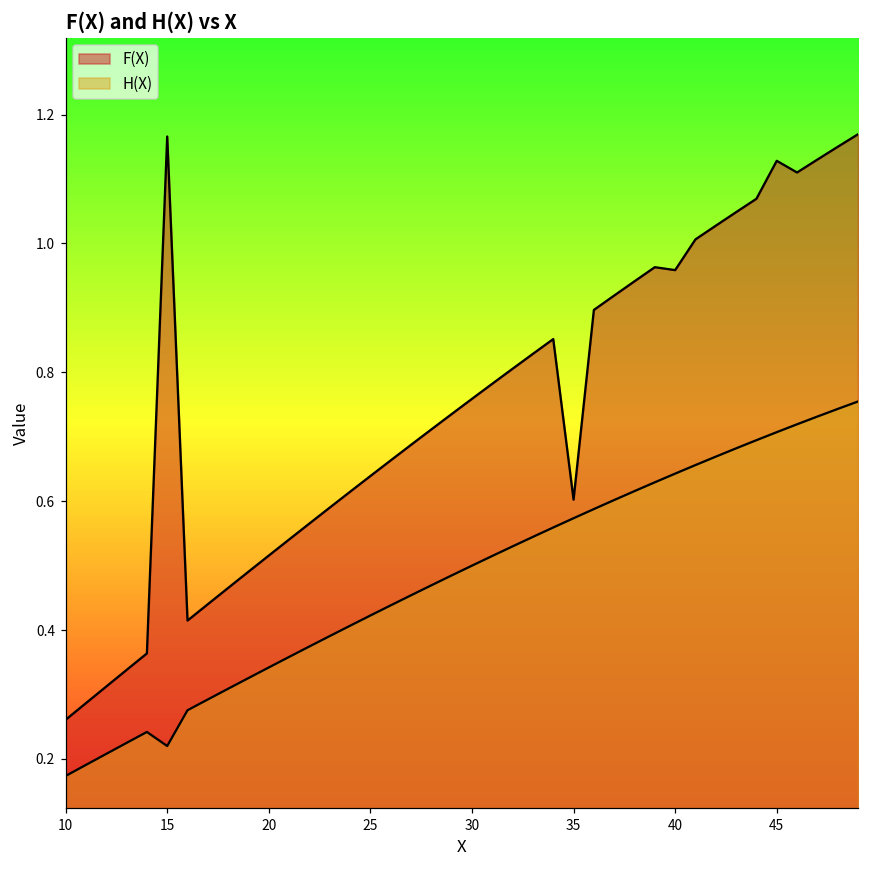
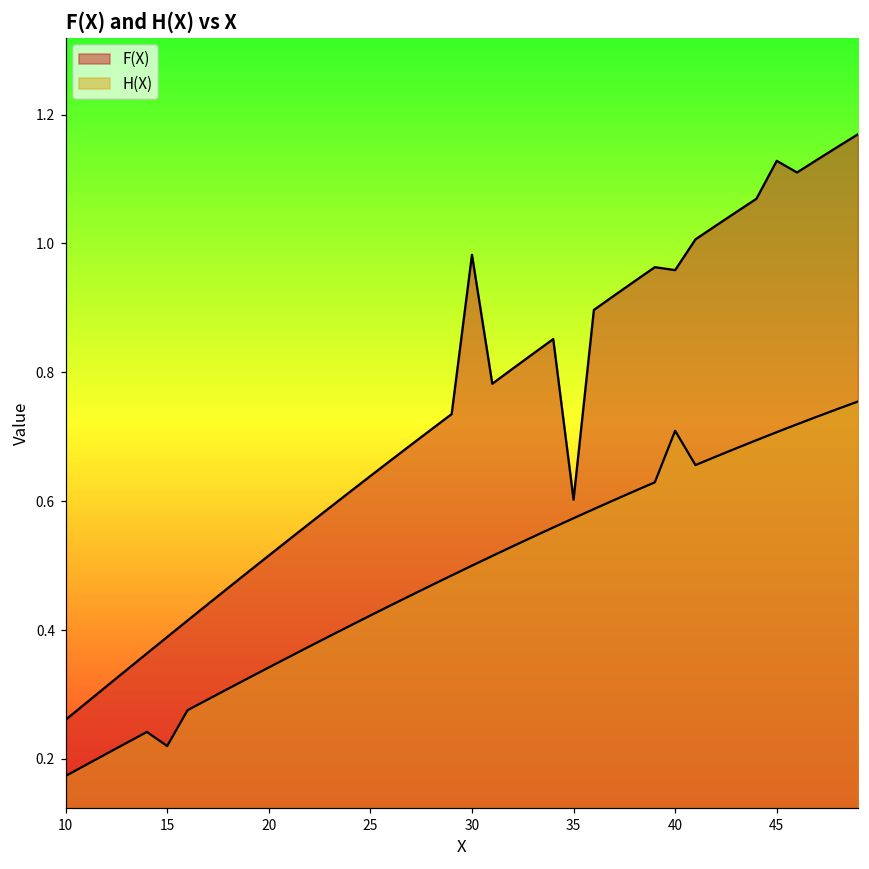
  {
    "F(X)": {
      "10": 0.26,
-     "15": 1.17,
+     "15": 0.39,
      "20": 0.52,
      "25": 0.64,
-     "30": 0.76,
+     "30": 0.98,
      "35": 0.60,
      "40": 0.96,
      "45": 1.13
    },
    "H(X)": {
      "10": 0.17,
      "15": 0.22,
      "20": 0.34,
      "25": 0.42,
      "30": 0.50,
      "35": 0.57,
-     "40": 0.64,
+     "40": 0.71,
      "45": 0.71
    }
  }
